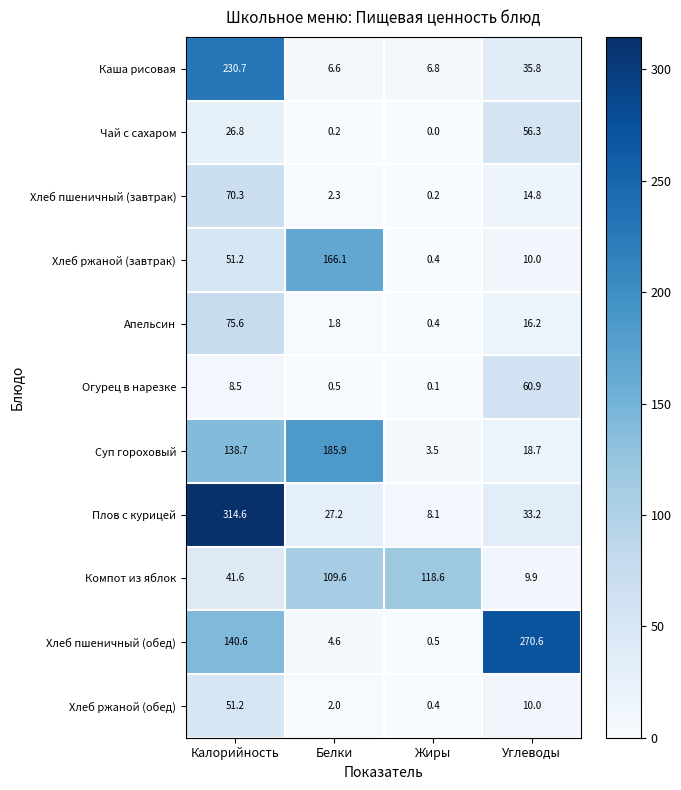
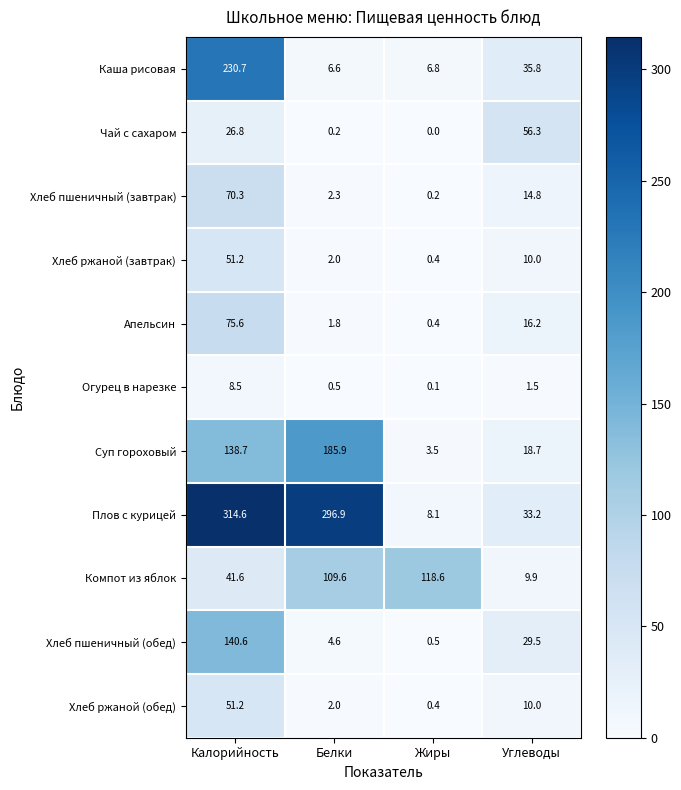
  {
    "Каша рисовая": {
      "Калорийность": 230.7,
      "Белки": 6.6,
      "Жиры": 6.8,
      "Углеводы": 35.8
    },
    "Чай с сахаром": {
      "Калорийность": 26.8,
      "Белки": 0.2,
      "Жиры": 0.0,
      "Углеводы": 56.3
    },
    "Хлеб пшеничный (завтрак)": {
      "Калорийность": 70.3,
      "Белки": 2.3,
      "Жиры": 0.2,
      "Углеводы": 14.8
    },
    "Хлеб ржаной (завтрак)": {
      "Калорийность": 51.2,
-     "Белки": 166.1,
+     "Белки": 2.0,
      "Жиры": 0.4,
      "Углеводы": 10.0
    },
    "Апельсин": {
      "Калорийность": 75.6,
      "Белки": 1.8,
      "Жиры": 0.4,
      "Углеводы": 16.2
    },
    "Огурец в нарезке": {
      "Калорийность": 8.5,
      "Белки": 0.5,
      "Жиры": 0.1,
-     "Углеводы": 60.9
+     "Углеводы": 1.5
    },
    "Суп гороховый": {
      "Калорийность": 138.7,
      "Белки": 185.9,
      "Жиры": 3.5,
      "Углеводы": 18.7
    },
    "Плов с курицей": {
      "Калорийность": 314.6,
-     "Белки": 27.2,
+     "Белки": 296.9,
      "Жиры": 8.1,
      "Углеводы": 33.2
    },
    "Компот из яблок": {
      "Калорийность": 41.6,
      "Белки": 109.6,
      "Жиры": 118.6,
      "Углеводы": 9.9
    },
    "Хлеб пшеничный (обед)": {
      "Калорийность": 140.6,
      "Белки": 4.6,
      "Жиры": 0.5,
-     "Углеводы": 270.6
+     "Углеводы": 29.5
    },
    "Хлеб ржаной (обед)": {
      "Калорийность": 51.2,
      "Белки": 2.0,
      "Жиры": 0.4,
      "Углеводы": 10.0
    }
  }
